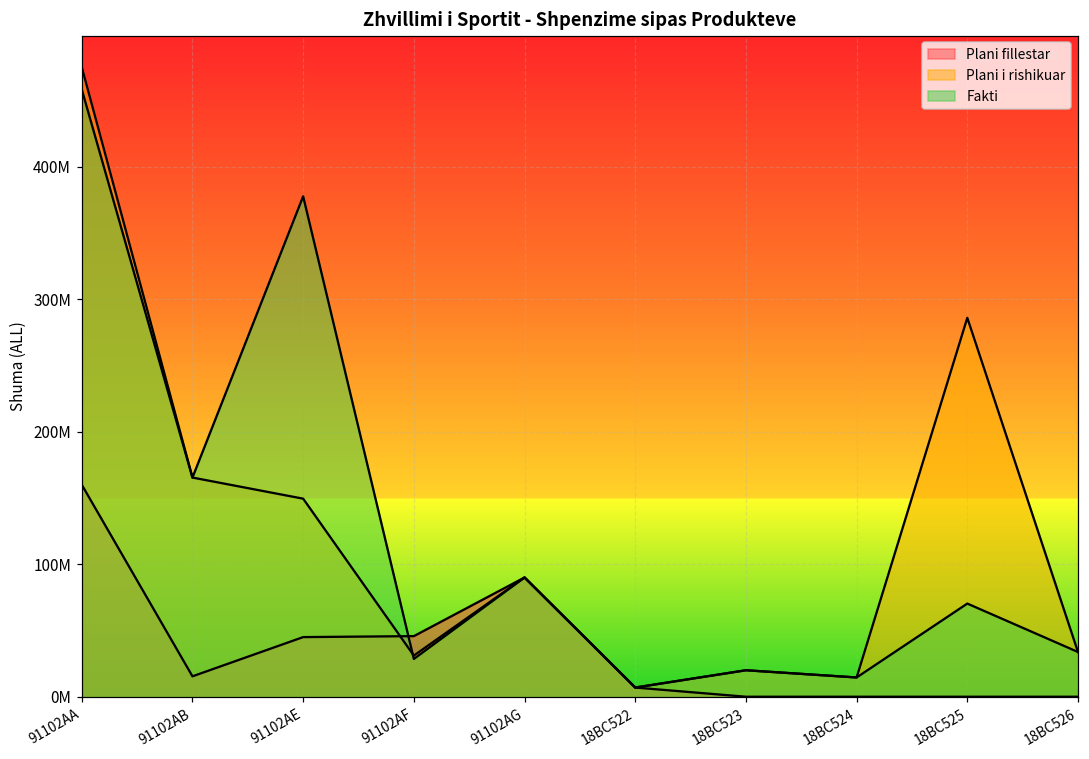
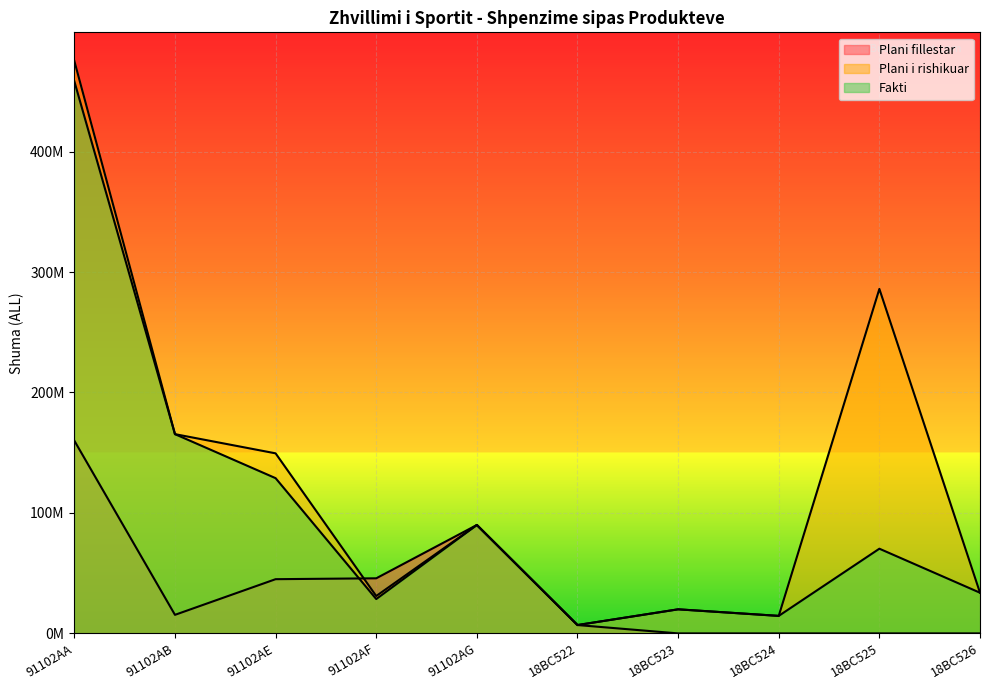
  {
    "Plani fillestar": {
      "91102AA": 160000000,
      "91102AB": 15000000,
      "91102AE": 45000000,
      "91102AF": 46000000,
      "18BC523": 0,
      "18BC524": 0,
      "18BC525": 0,
      "18BC526": 0
    },
    "Plani i rishikuar": {
      "91102AA": 475000000,
      "91102AE": 149000000,
      "91102AF": 31000000,
      "18BC525": 286000000
    },
    "Fakti": {
      "91102AA": 458000000,
-     "91102AE": 378000000,
+     "91102AE": 129000000,
      "91102AF": 29000000,
      "18BC525": 70000000
    }
  }
